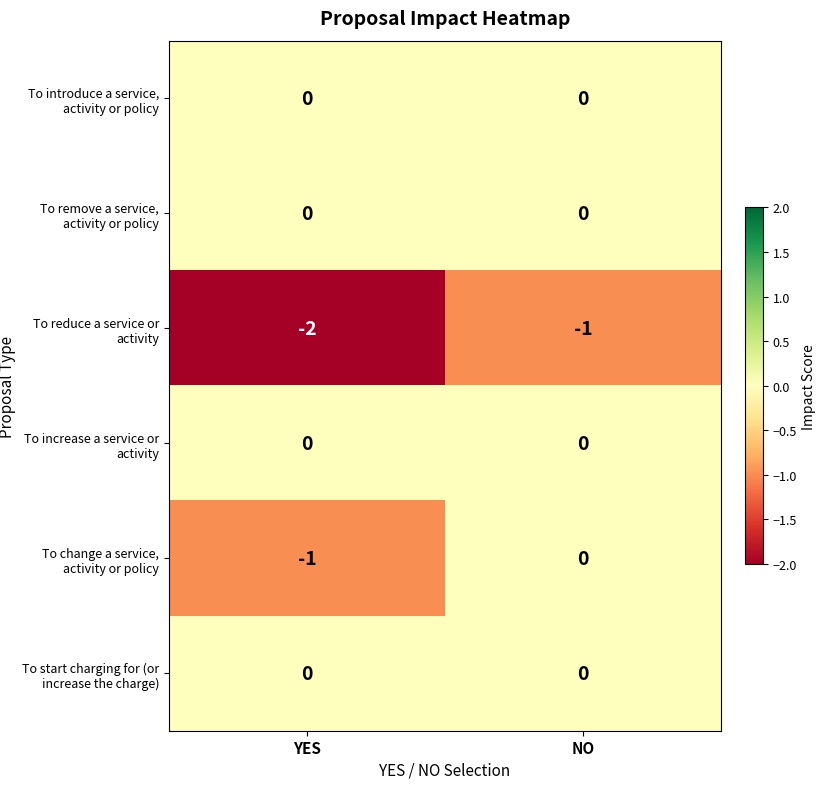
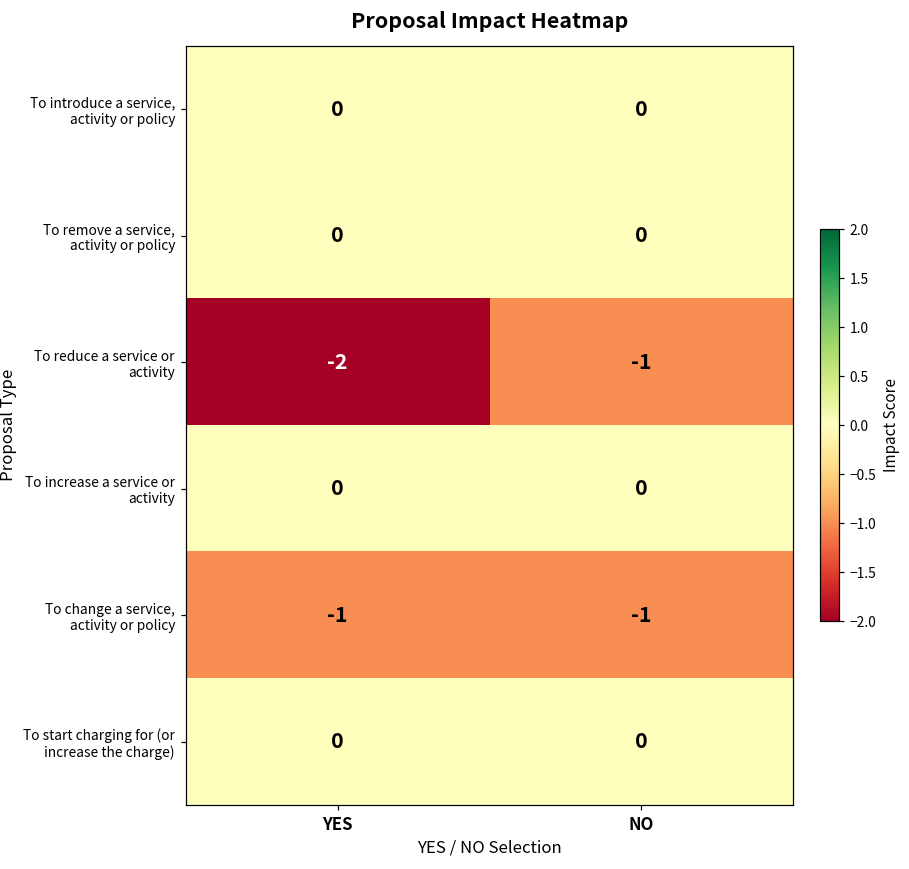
  {
    "To introduce a service, activity or policy": {
      "YES": 0,
      "NO": 0
    },
    "To remove a service, activity or policy": {
      "YES": 0,
      "NO": 0
    },
    "To reduce a service or activity": {
      "YES": -2,
      "NO": -1
    },
    "To increase a service or activity": {
      "YES": 0,
      "NO": 0
    },
    "To change a service, activity or policy": {
      "YES": -1,
-     "NO": 0
+     "NO": -1
    },
    "To start charging for (or increase the charge)": {
      "YES": 0,
      "NO": 0
    }
  }
